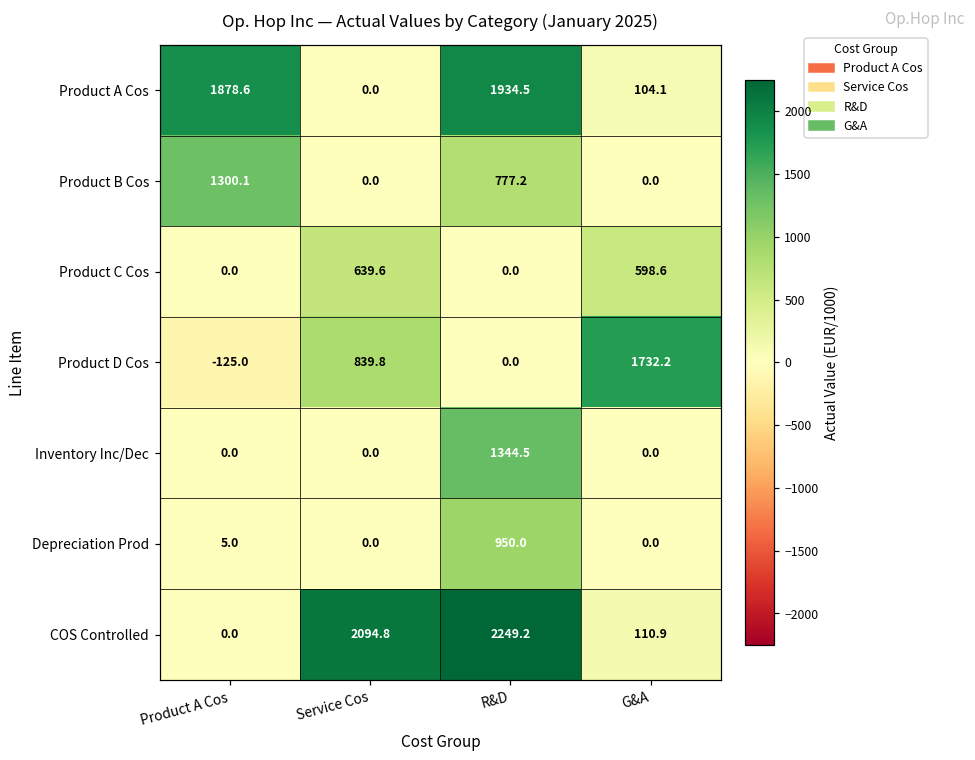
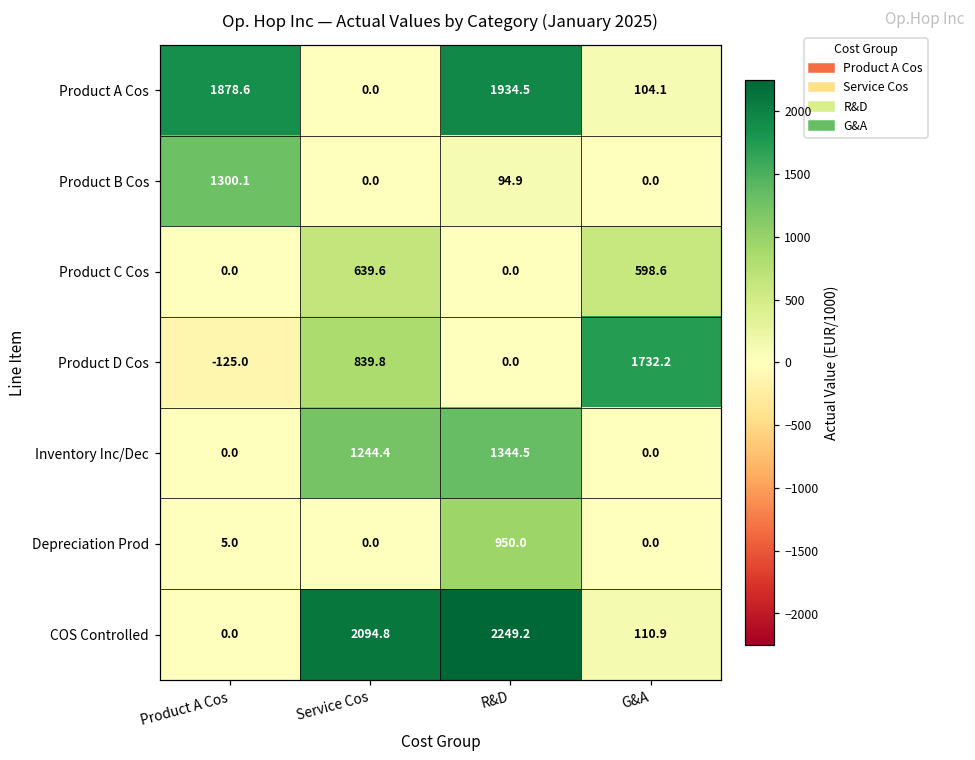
  {
    "Product A Cos": {
      "Product A Cos": 1878.6,
      "Service Cos": 0.0,
      "R&D": 1934.5,
      "G&A": 104.1
    },
    "Product B Cos": {
      "Product A Cos": 1300.1,
      "Service Cos": 0.0,
-     "R&D": 777.2,
+     "R&D": 94.9,
      "G&A": 0.0
    },
    "Product C Cos": {
      "Product A Cos": 0.0,
      "Service Cos": 639.6,
      "R&D": 0.0,
      "G&A": 598.6
    },
    "Product D Cos": {
      "Product A Cos": -125.0,
      "Service Cos": 839.8,
      "R&D": 0.0,
      "G&A": 1732.2
    },
    "Inventory Inc/Dec": {
      "Product A Cos": 0.0,
-     "Service Cos": 0.0,
+     "Service Cos": 1244.4,
      "R&D": 1344.5,
      "G&A": 0.0
    },
    "Depreciation Prod": {
      "Product A Cos": 5.0,
      "Service Cos": 0.0,
      "R&D": 950.0,
      "G&A": 0.0
    },
    "COS Controlled": {
      "Product A Cos": 0.0,
      "Service Cos": 2094.8,
      "R&D": 2249.2,
      "G&A": 110.9
    }
  }
